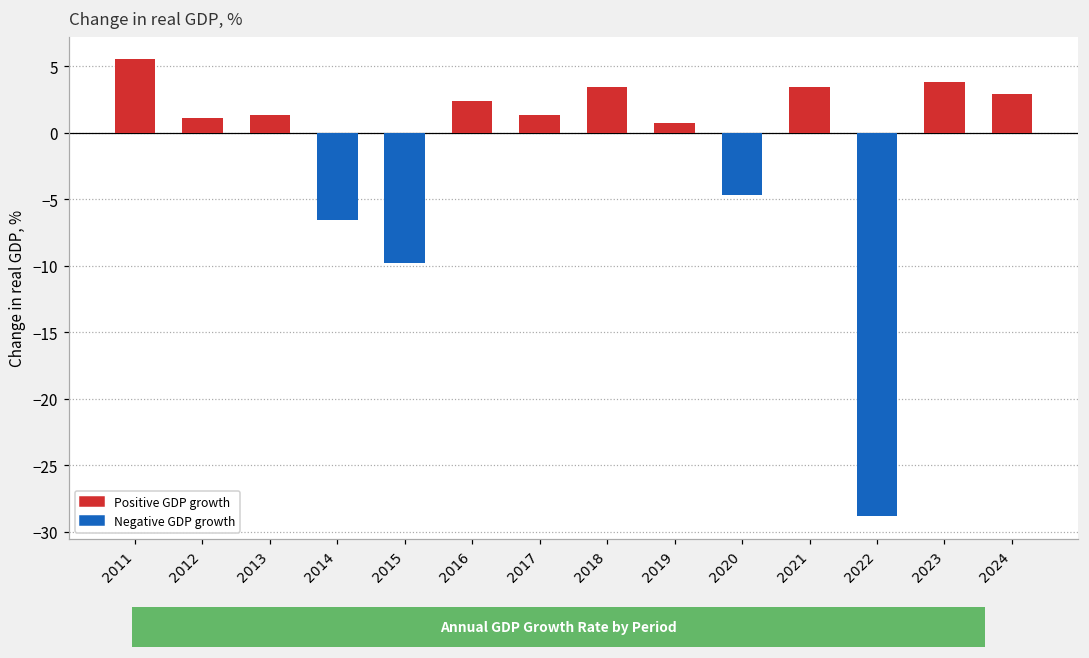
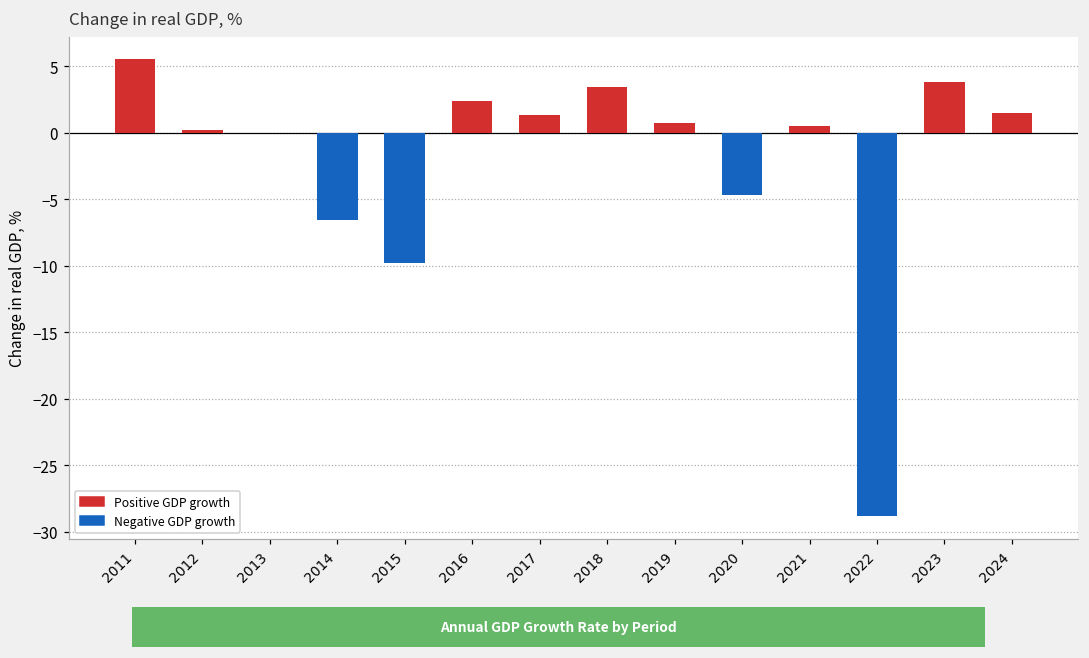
  {
    "2011": 5.5,
-   "2012": 1.1,
-   "2013": 1.3,
+   "2012": 0.2,
+   "2013": 0.0,
    "2014": -6.6,
    "2015": -9.8,
    "2016": 2.4,
    "2017": 1.3,
    "2018": 3.4,
    "2019": 0.7,
    "2020": -4.7,
-   "2021": 3.4,
+   "2021": 0.5,
    "2022": -28.8,
    "2023": 3.8,
-   "2024": 2.9
+   "2024": 1.5
  }
